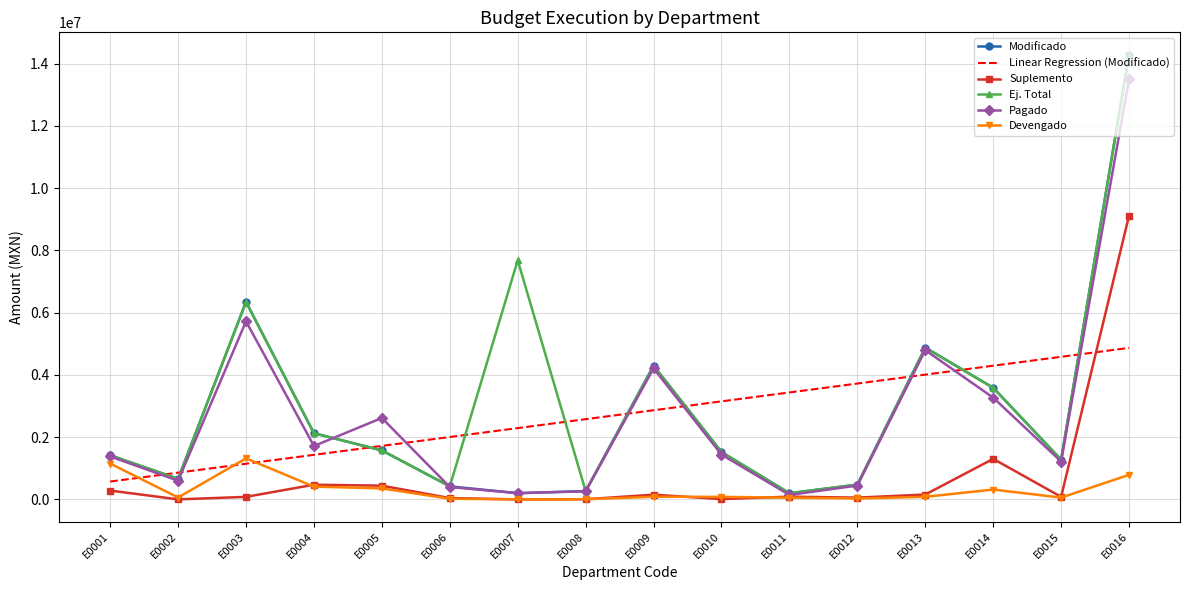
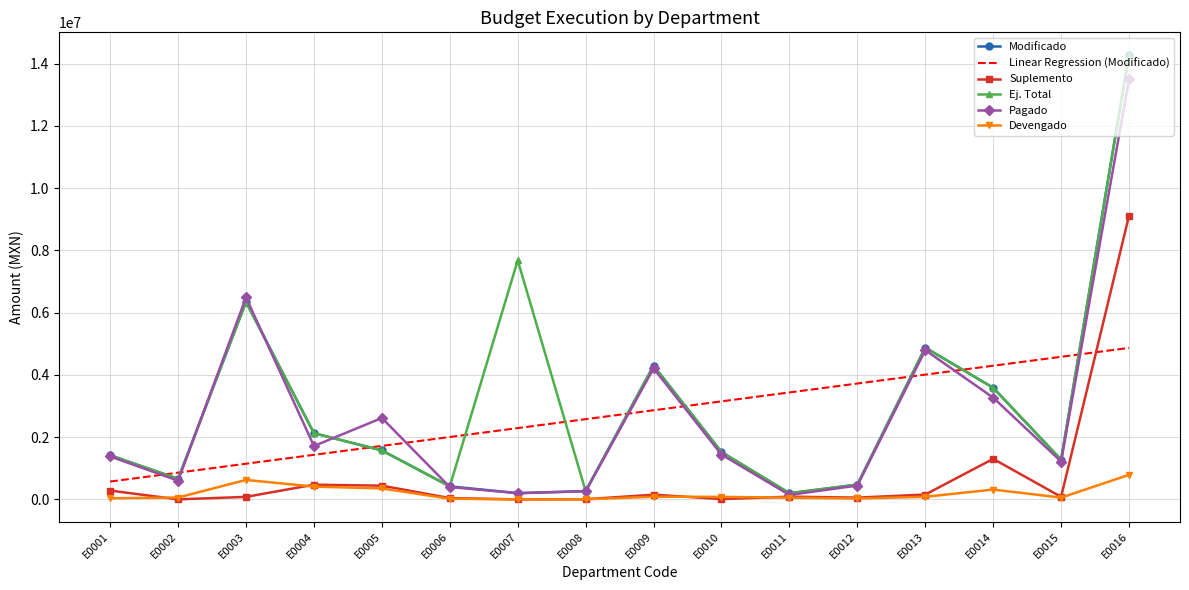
  {
    "Linear Regression (Modificado)": {
      "E0001": 600000,
      "E0002": 900000,
      "E0003": 1100000,
      "E0004": 1400000,
      "E0005": 1700000,
      "E0006": 2000000,
      "E0007": 2300000,
      "E0008": 2600000,
      "E0009": 2900000,
      "E0010": 3100000,
      "E0011": 3400000,
      "E0012": 3700000,
      "E0013": 4000000,
      "E0014": 4300000,
      "E0015": 4600000,
      "E0016": 4900000
    },
    "Suplemento": {
      "E0001": 300000,
      "E0003": 100000,
      "E0005": 400000,
      "E0014": 1300000,
      "E0016": 9100000
    },
    "Ej. Total": {
      "E0007": 7700000
    },
    "Pagado": {
-     "E0003": 5700000,
+     "E0003": 6500000,
      "E0004": 1700000,
      "E0005": 2600000,
      "E0009": 4200000,
      "E0013": 4800000,
      "E0014": 3300000
    },
    "Devengado": {
-     "E0001": 1200000,
-     "E0003": 1300000,
+     "E0001": 0,
+     "E0003": 600000,
      "E0005": 400000,
      "E0014": 300000,
      "E0016": 800000
    }
  }
